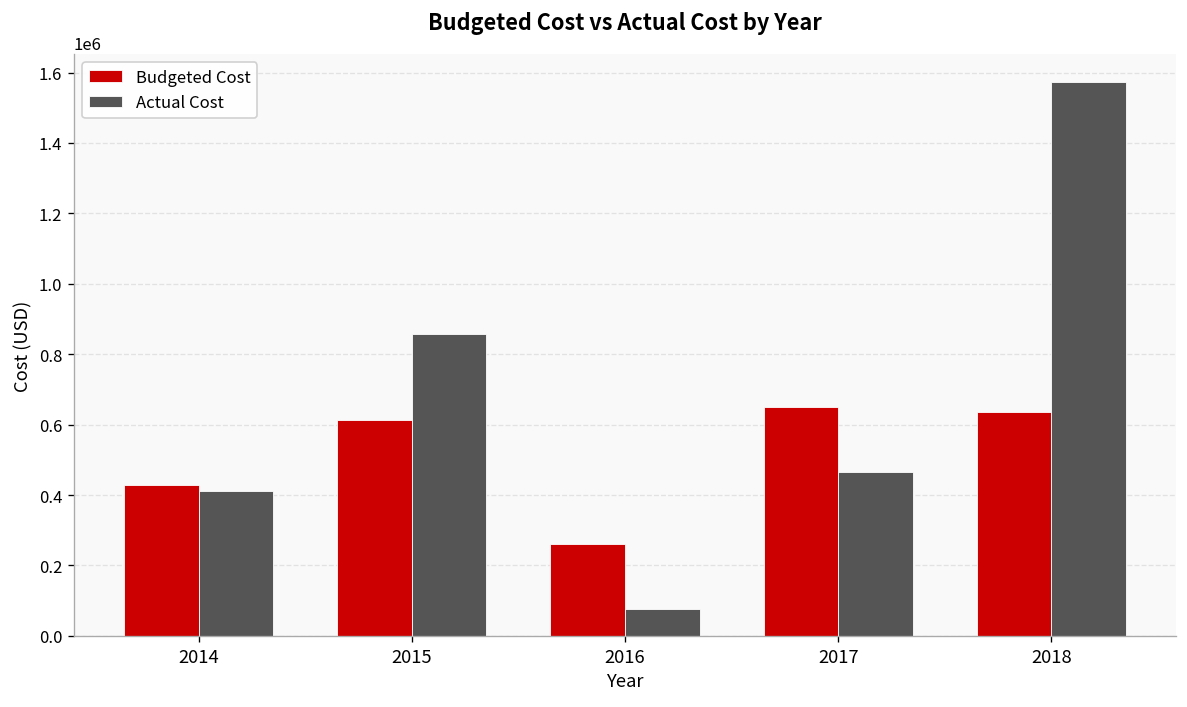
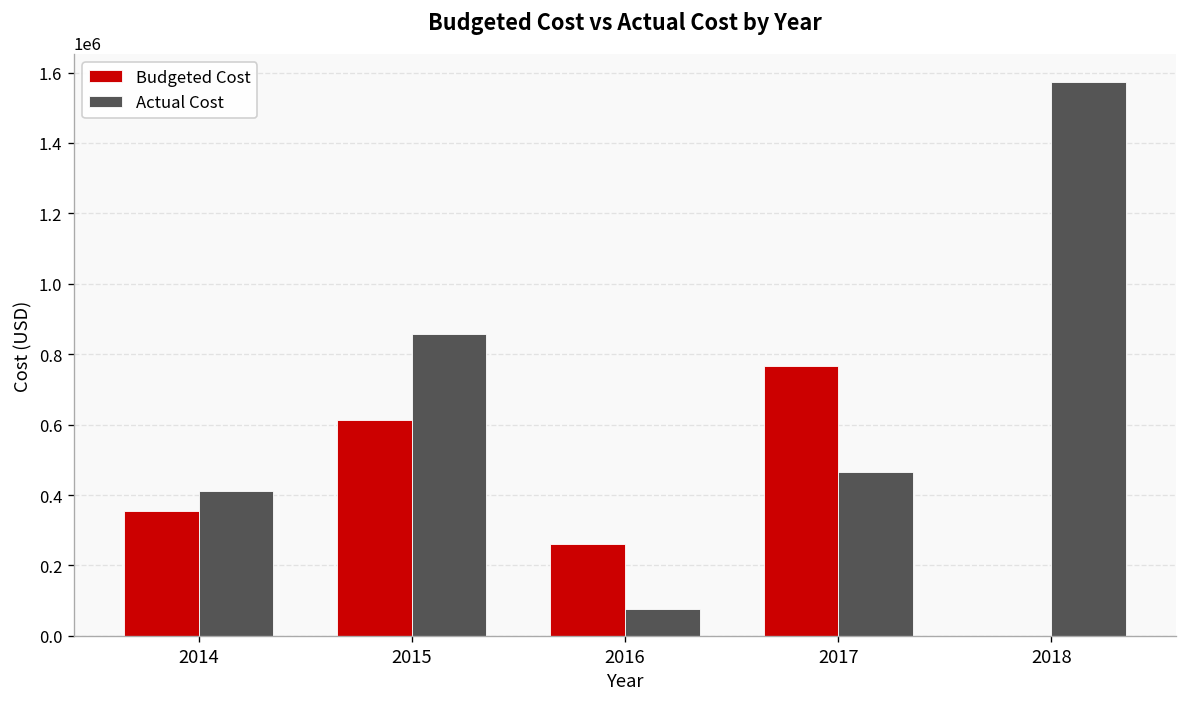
  {
    "Budgeted Cost": {
-     "2014": 430000,
+     "2014": 360000,
      "2015": 610000,
      "2016": 260000,
-     "2017": 650000,
-     "2018": 640000
+     "2017": 770000,
+     "2018": 0
    },
    "Actual Cost": {
      "2014": 410000,
      "2015": 860000,
      "2016": 80000,
      "2017": 470000,
      "2018": 1570000
    }
  }
